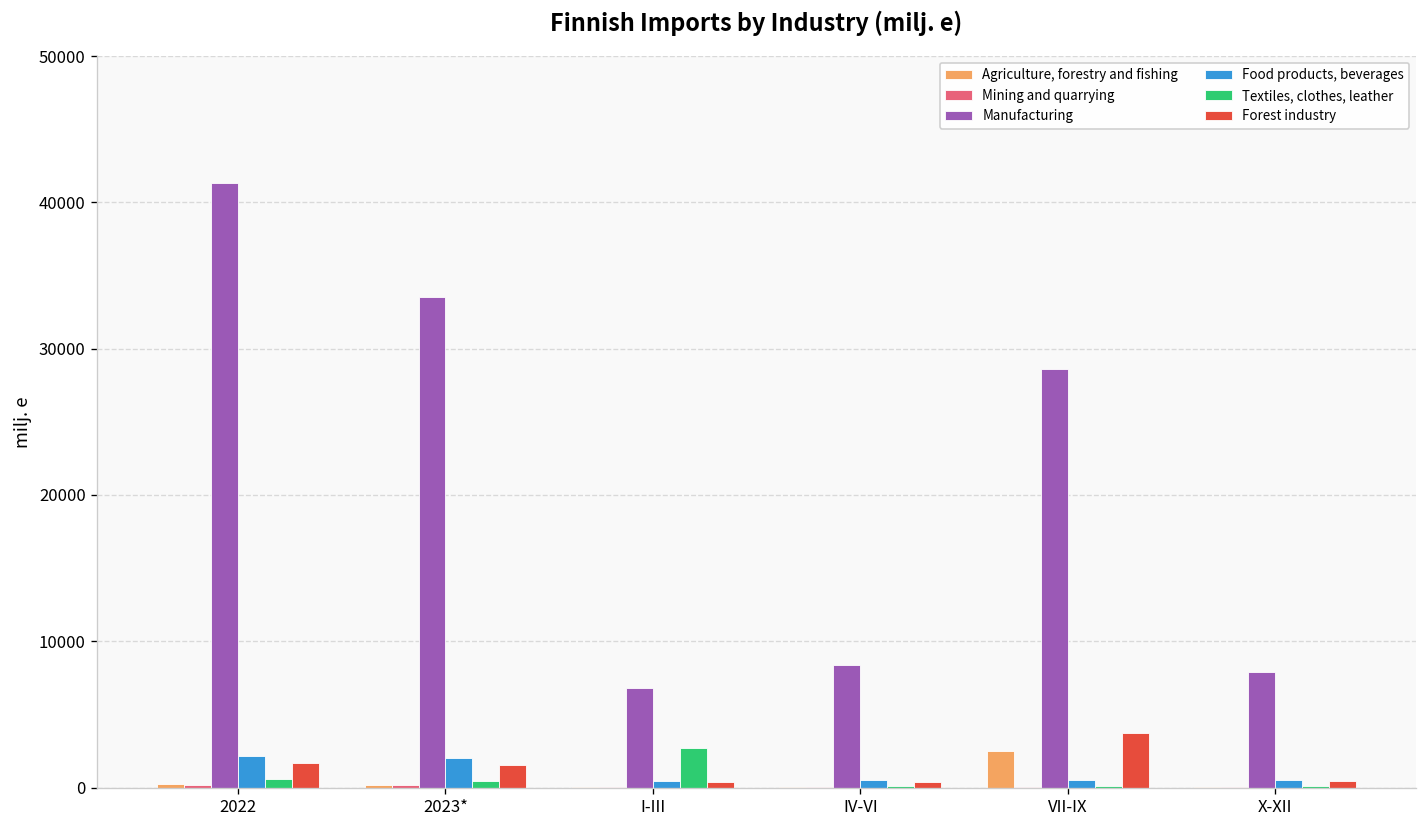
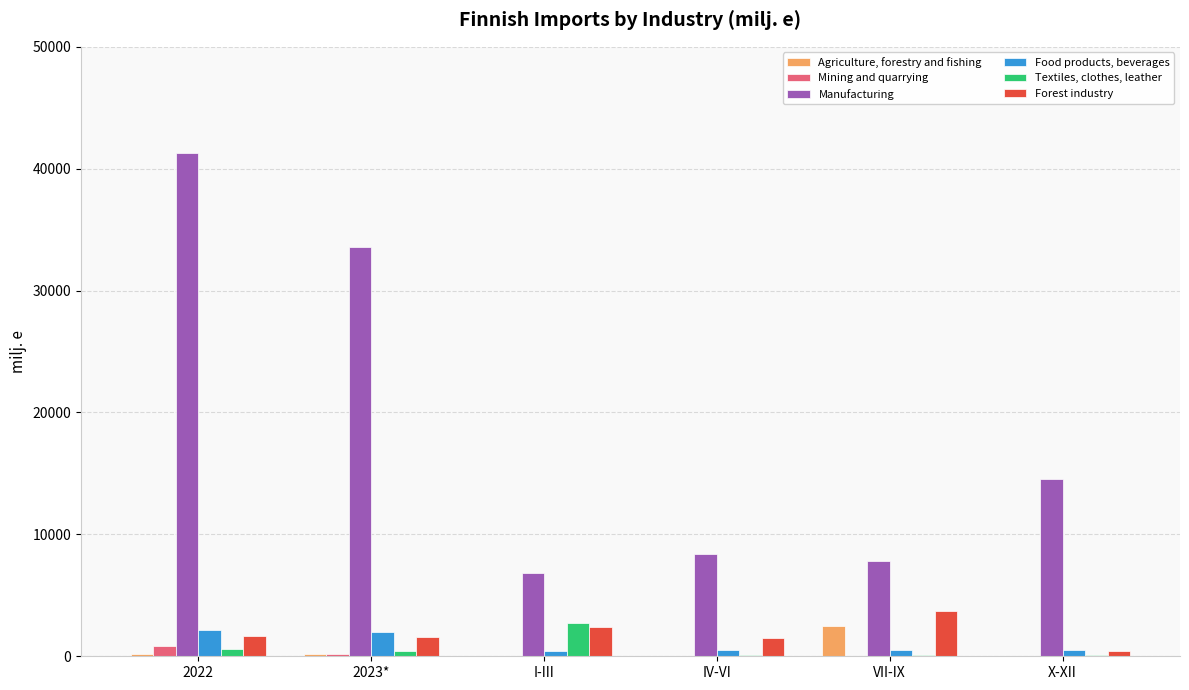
  {
    "Agriculture, forestry and fishing": {
      "2022": 200,
      "VII-IX": 2500
    },
    "Mining and quarrying": {
-     "2022": 200
+     "2022": 800
    },
    "Manufacturing": {
      "2022": 41300,
      "2023*": 33500,
      "I-III": 6800,
      "IV-VI": 8400,
-     "VII-IX": 28600,
-     "X-XII": 7900
+     "VII-IX": 7800,
+     "X-XII": 14500
    },
    "Food products, beverages": {
      "2022": 2100,
      "2023*": 2000,
      "I-III": 500,
      "IV-VI": 500,
      "VII-IX": 500,
      "X-XII": 500
    },
    "Textiles, clothes, leather": {
      "2022": 600,
      "2023*": 500,
      "I-III": 2700
    },
    "Forest industry": {
      "2022": 1700,
      "2023*": 1600,
-     "I-III": 400,
-     "IV-VI": 400,
+     "I-III": 2400,
+     "IV-VI": 1500,
      "VII-IX": 3700,
      "X-XII": 400
    }
  }
